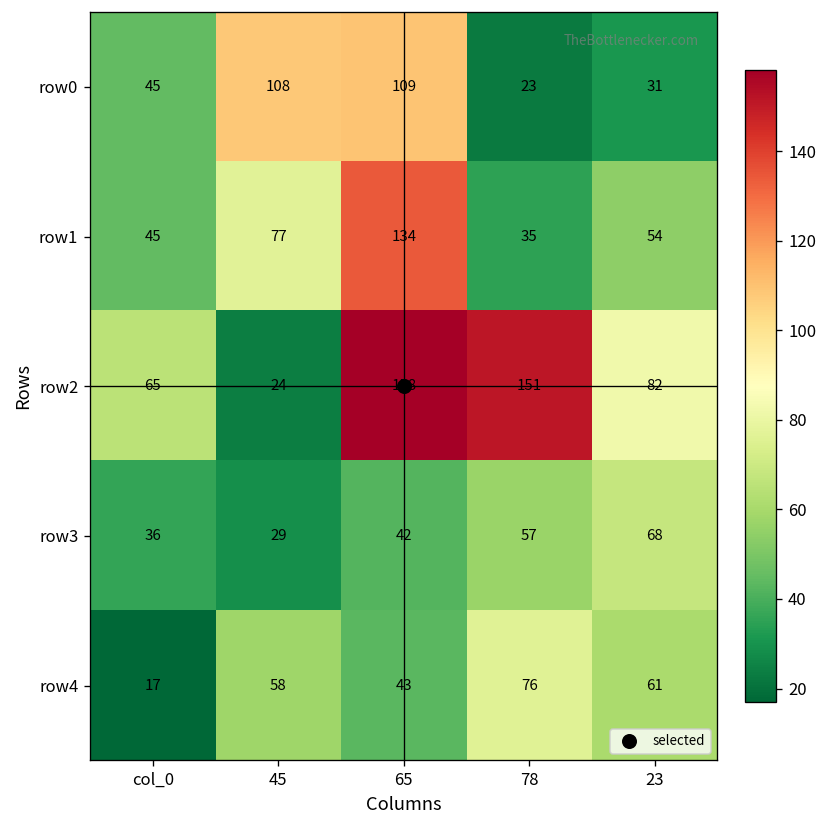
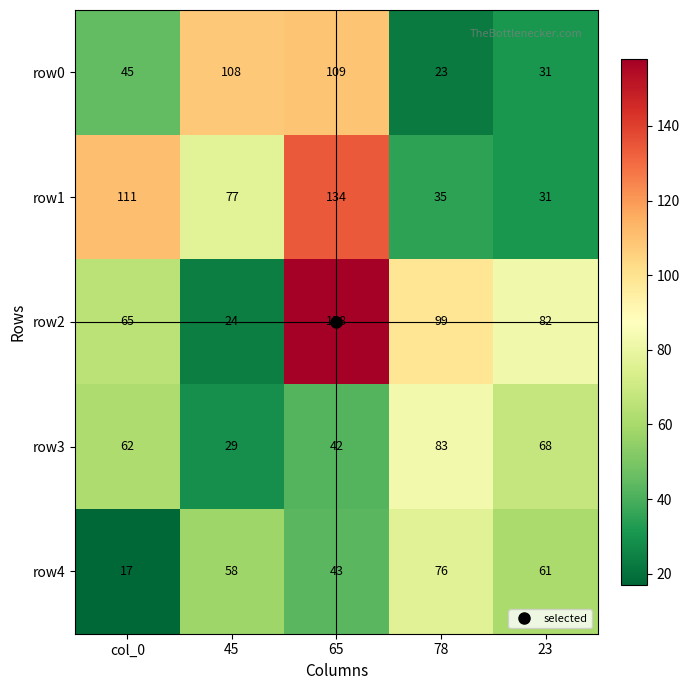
  {
    "row0": {
      "col_0": 45,
      "45": 108,
      "65": 109,
      "78": 23
    },
    "row1": {
-     "col_0": 45,
+     "col_0": 111,
      "45": 77,
      "65": 134,
      "78": 35,
-     "23": 54
+     "23": 31
    },
    "row2": {
      "col_0": 65,
      "45": 24,
-     "78": 151,
+     "78": 99,
      "23": 82
    },
    "row3": {
-     "col_0": 36,
+     "col_0": 62,
      "45": 29,
      "65": 42,
-     "78": 57,
+     "78": 83,
      "23": 68
    },
    "row4": {
      "col_0": 17,
      "45": 58,
      "65": 43,
      "78": 76,
      "23": 61
    }
  }
